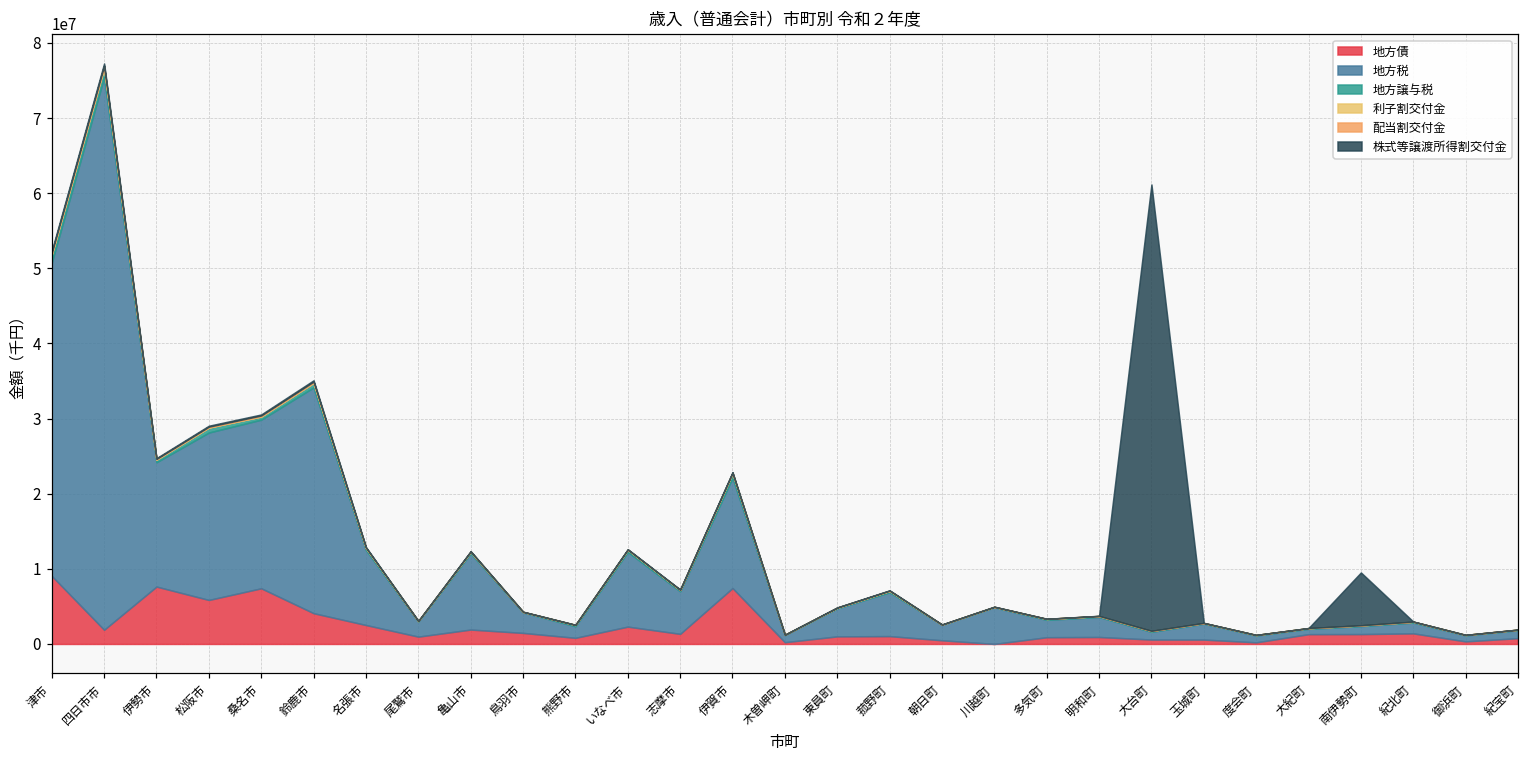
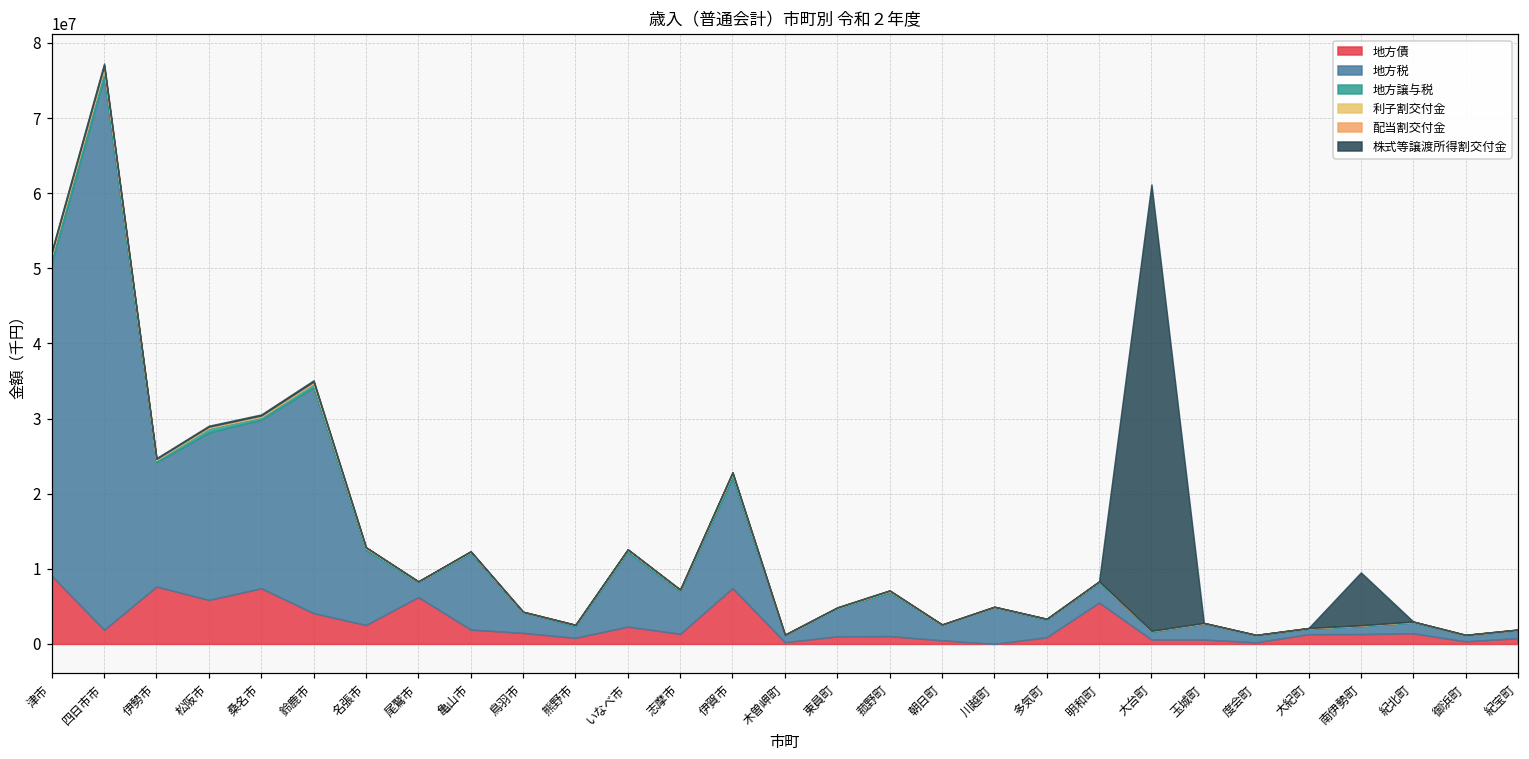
  {
    "地方債": {
      "津市": 9000000,
      "四日市市": 2000000,
      "伊勢市": 8000000,
      "松阪市": 6000000,
      "桑名市": 7000000,
      "鈴鹿市": 4000000,
      "名張市": 3000000,
-     "尾鷲市": 1000000,
+     "尾鷲市": 6000000,
      "亀山市": 2000000,
      "鳥羽市": 1000000,
      "熊野市": 1000000,
      "いなべ市": 2000000,
      "志摩市": 1000000,
      "伊賀市": 7000000,
      "東員町": 1000000,
      "菰野町": 1000000,
      "朝日町": 0,
      "川越町": 0,
      "多気町": 1000000,
-     "明和町": 1000000,
+     "明和町": 6000000,
      "大台町": 1000000,
      "玉城町": 1000000,
      "大紀町": 1000000,
      "南伊勢町": 1000000,
      "紀北町": 1000000,
      "紀宝町": 1000000
    },
    "株式等譲渡所得割交付金": {
      "大台町": 59000000,
      "南伊勢町": 7000000
    }
  }
